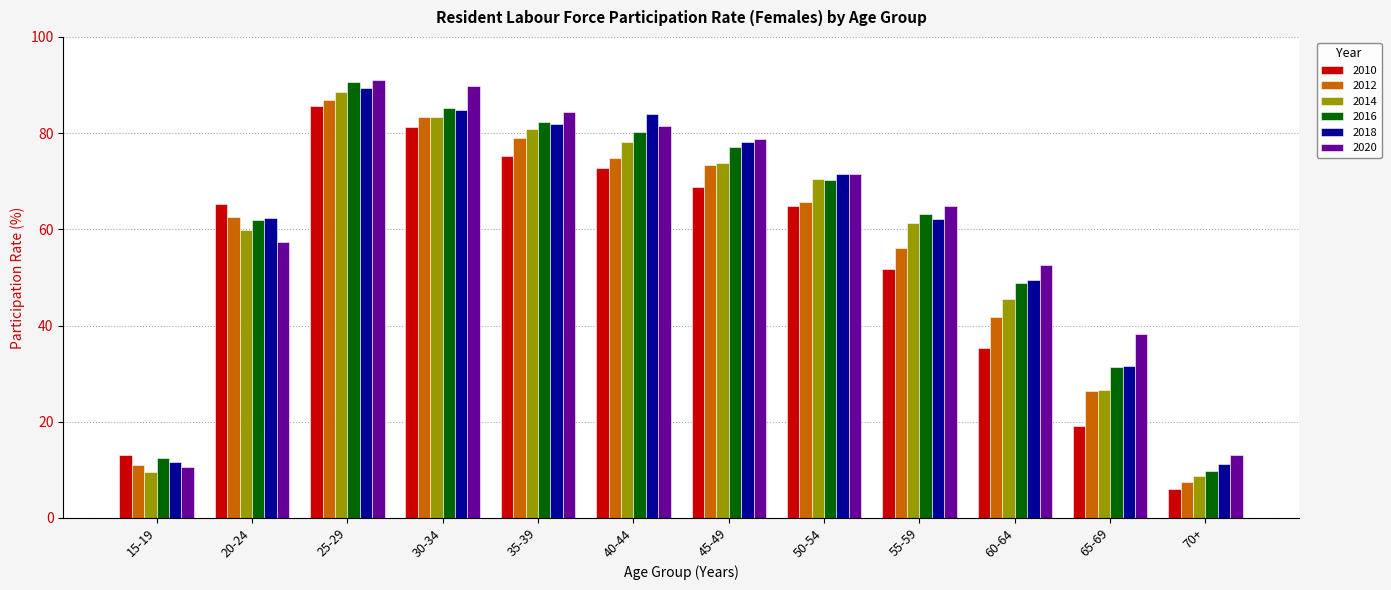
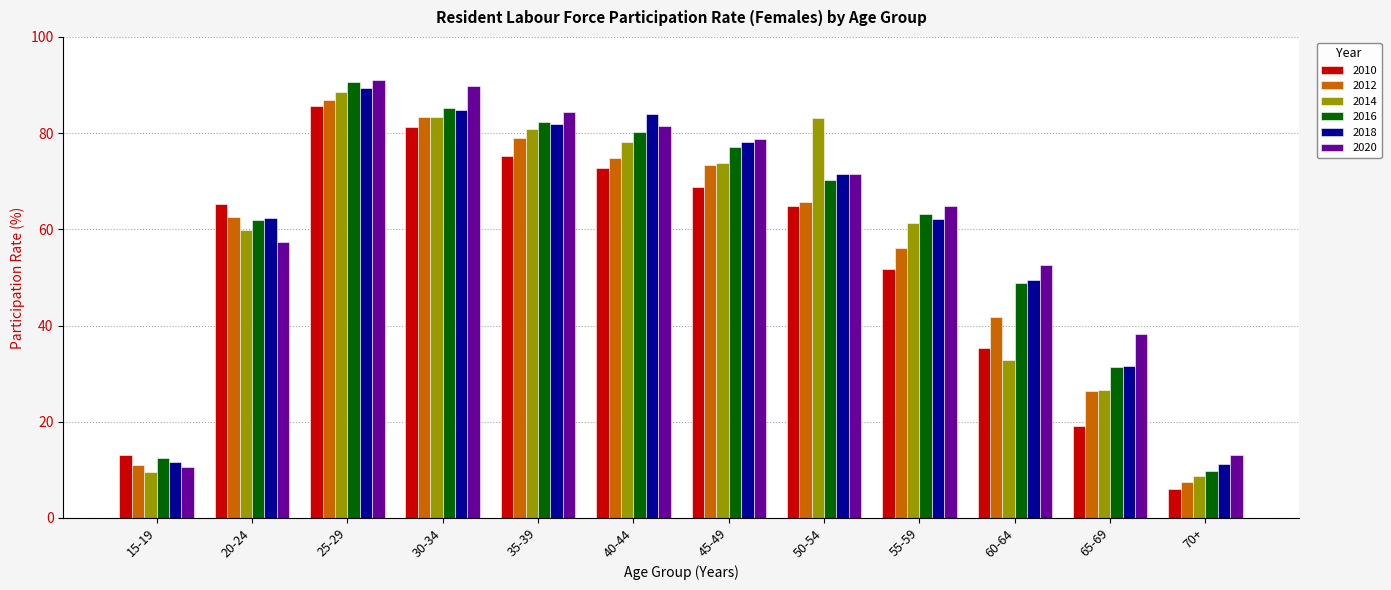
  {
    "2010": {
      "15-19": 13,
      "20-24": 65,
      "25-29": 86,
      "30-34": 81,
      "35-39": 75,
      "40-44": 73,
      "45-49": 69,
      "50-54": 65,
      "55-59": 52,
      "60-64": 35,
      "65-69": 19,
      "70+": 6
    },
    "2012": {
      "15-19": 11,
      "20-24": 63,
      "25-29": 87,
      "30-34": 83,
      "35-39": 79,
      "40-44": 75,
      "45-49": 73,
      "50-54": 66,
      "55-59": 56,
      "60-64": 42,
      "65-69": 26,
      "70+": 7
    },
    "2014": {
      "15-19": 10,
      "20-24": 60,
      "25-29": 89,
      "30-34": 83,
      "35-39": 81,
      "40-44": 78,
      "45-49": 74,
-     "50-54": 70,
+     "50-54": 83,
      "55-59": 61,
-     "60-64": 46,
+     "60-64": 33,
      "65-69": 27,
      "70+": 9
    },
    "2016": {
      "15-19": 12,
      "20-24": 62,
      "25-29": 91,
      "30-34": 85,
      "35-39": 82,
      "40-44": 80,
      "45-49": 77,
      "50-54": 70,
      "55-59": 63,
      "60-64": 49,
      "65-69": 31,
      "70+": 10
    },
    "2018": {
      "15-19": 12,
      "20-24": 62,
      "25-29": 89,
      "30-34": 85,
      "35-39": 82,
      "40-44": 84,
      "45-49": 78,
      "50-54": 72,
      "55-59": 62,
      "60-64": 49,
      "65-69": 32,
      "70+": 11
    },
    "2020": {
      "15-19": 11,
      "20-24": 57,
      "25-29": 91,
      "30-34": 90,
      "35-39": 84,
      "40-44": 81,
      "45-49": 79,
      "50-54": 72,
      "55-59": 65,
      "60-64": 53,
      "65-69": 38,
      "70+": 13
    }
  }
